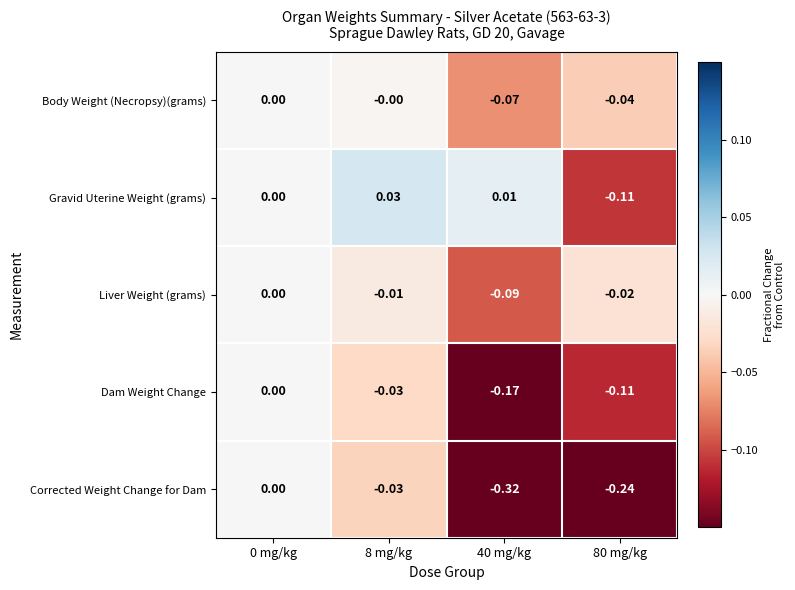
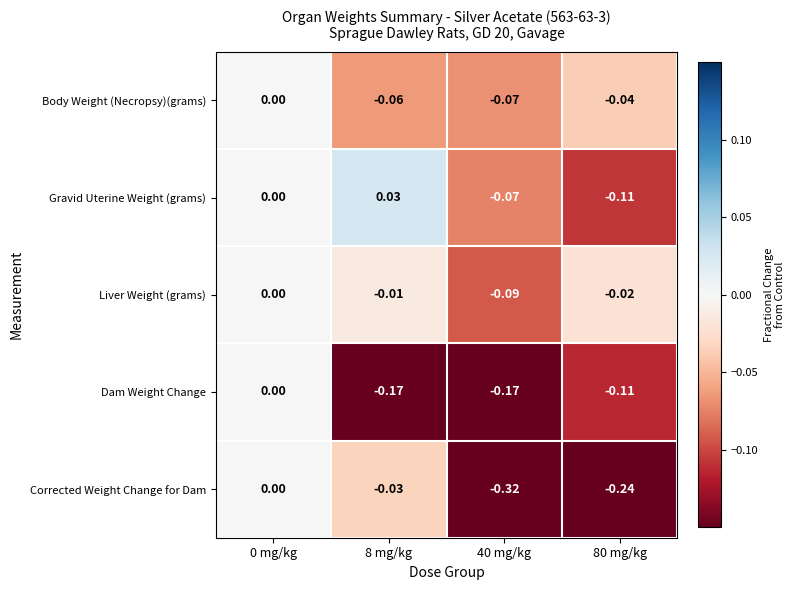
  {
    "Body Weight (Necropsy)(grams)": {
      "0 mg/kg": 0.00,
-     "8 mg/kg": -0.00,
+     "8 mg/kg": -0.06,
      "40 mg/kg": -0.07,
      "80 mg/kg": -0.04
    },
    "Gravid Uterine Weight (grams)": {
      "0 mg/kg": 0.00,
      "8 mg/kg": 0.03,
-     "40 mg/kg": 0.01,
+     "40 mg/kg": -0.07,
      "80 mg/kg": -0.11
    },
    "Liver Weight (grams)": {
      "0 mg/kg": 0.00,
      "8 mg/kg": -0.01,
      "40 mg/kg": -0.09,
      "80 mg/kg": -0.02
    },
    "Dam Weight Change": {
      "0 mg/kg": 0.00,
-     "8 mg/kg": -0.03,
+     "8 mg/kg": -0.17,
      "40 mg/kg": -0.17,
      "80 mg/kg": -0.11
    },
    "Corrected Weight Change for Dam": {
      "0 mg/kg": 0.00,
      "8 mg/kg": -0.03,
      "40 mg/kg": -0.32,
      "80 mg/kg": -0.24
    }
  }
